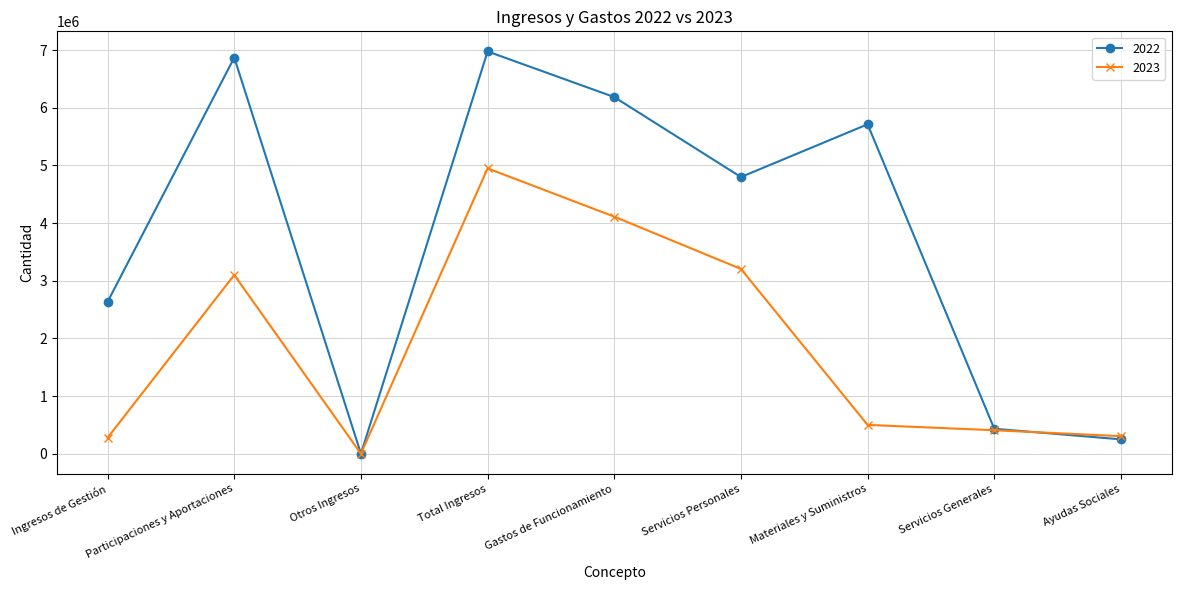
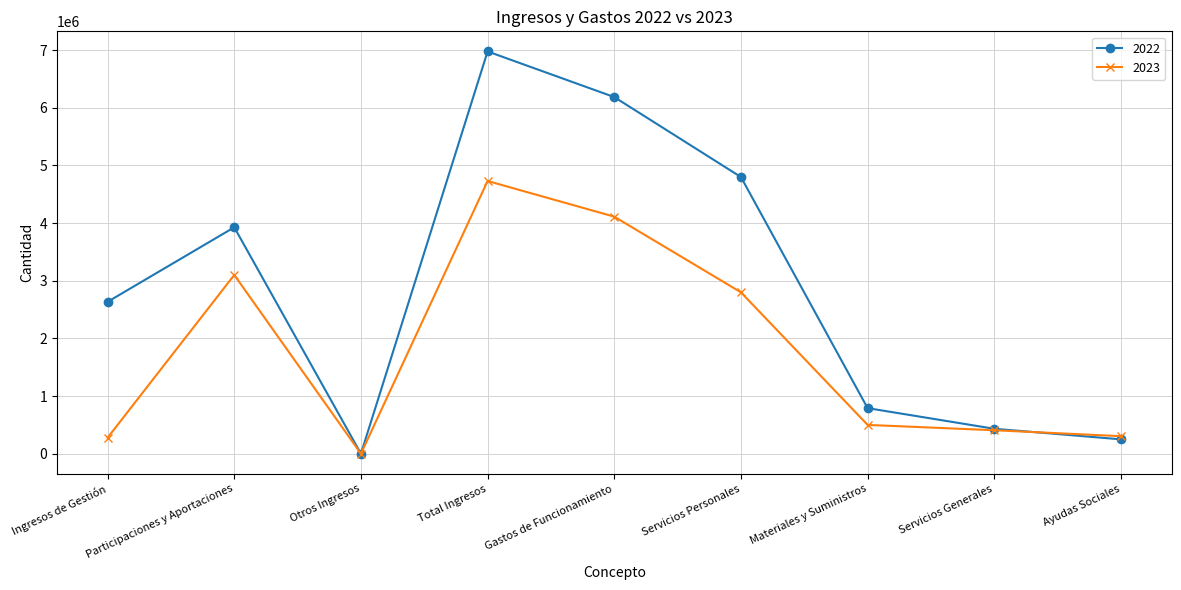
  {
    "2022": {
      "Ingresos de Gestión": 2600000,
-     "Participaciones y Aportaciones": 6900000,
+     "Participaciones y Aportaciones": 3900000,
      "Total Ingresos": 7000000,
      "Gastos de Funcionamiento": 6200000,
      "Servicios Personales": 4800000,
-     "Materiales y Suministros": 5700000,
+     "Materiales y Suministros": 800000,
      "Ayudas Sociales": 200000
    },
    "2023": {
      "Ingresos de Gestión": 300000,
      "Participaciones y Aportaciones": 3100000,
-     "Total Ingresos": 4900000,
+     "Total Ingresos": 4700000,
      "Gastos de Funcionamiento": 4100000,
-     "Servicios Personales": 3200000,
+     "Servicios Personales": 2800000,
      "Materiales y Suministros": 500000,
      "Ayudas Sociales": 300000
    }
  }
